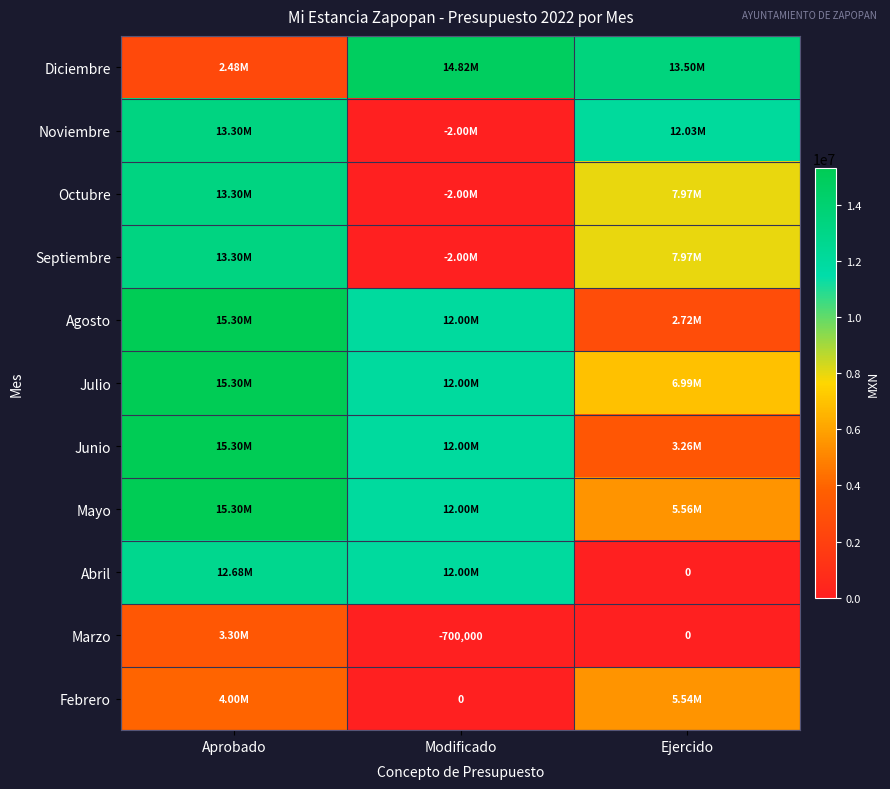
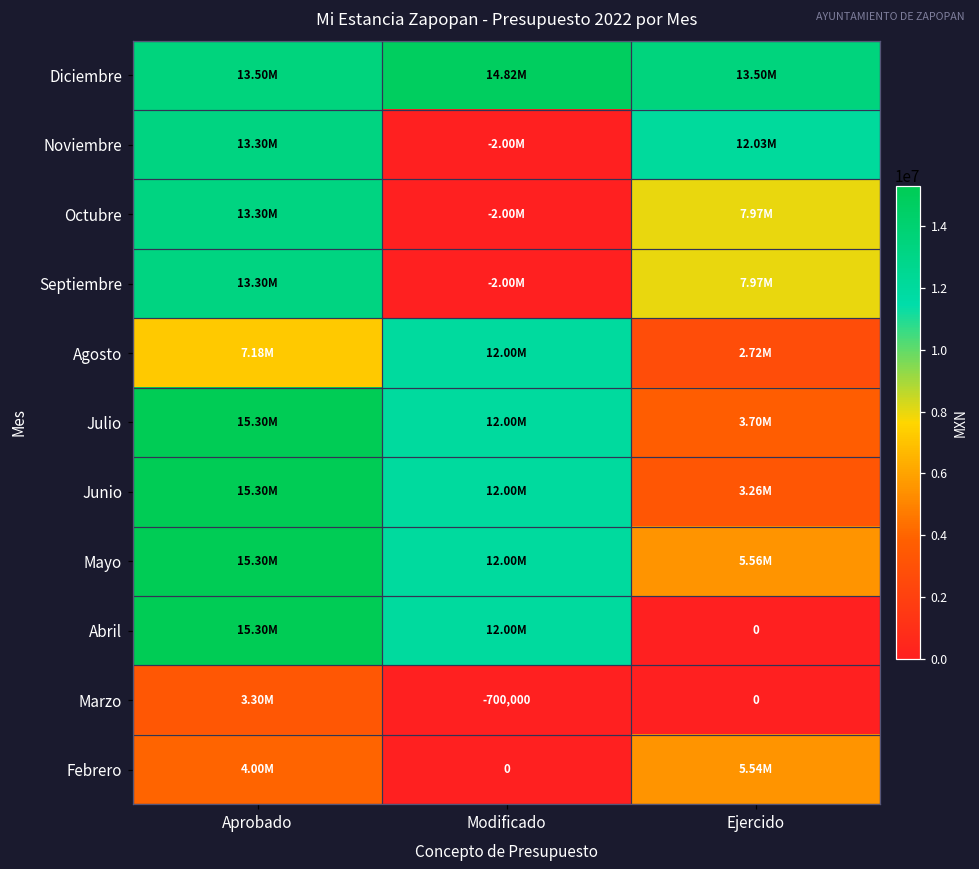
  {
    "Diciembre": {
-     "Aprobado": "2.48M",
+     "Aprobado": "13.50M",
      "Modificado": "14.82M",
      "Ejercido": "13.50M"
    },
    "Noviembre": {
      "Aprobado": "13.30M",
      "Modificado": "-2.00M",
      "Ejercido": "12.03M"
    },
    "Octubre": {
      "Aprobado": "13.30M",
      "Modificado": "-2.00M",
      "Ejercido": "7.97M"
    },
    "Septiembre": {
      "Aprobado": "13.30M",
      "Modificado": "-2.00M",
      "Ejercido": "7.97M"
    },
    "Agosto": {
-     "Aprobado": "15.30M",
+     "Aprobado": "7.18M",
      "Modificado": "12.00M",
      "Ejercido": "2.72M"
    },
    "Julio": {
      "Aprobado": "15.30M",
      "Modificado": "12.00M",
-     "Ejercido": "6.99M"
+     "Ejercido": "3.70M"
    },
    "Junio": {
      "Aprobado": "15.30M",
      "Modificado": "12.00M",
      "Ejercido": "3.26M"
    },
    "Mayo": {
      "Aprobado": "15.30M",
      "Modificado": "12.00M",
      "Ejercido": "5.56M"
    },
    "Abril": {
-     "Aprobado": "12.68M",
+     "Aprobado": "15.30M",
      "Modificado": "12.00M",
      "Ejercido": "0"
    },
    "Marzo": {
      "Aprobado": "3.30M",
      "Modificado": "-700,000",
      "Ejercido": "0"
    },
    "Febrero": {
      "Aprobado": "4.00M",
      "Modificado": "0",
      "Ejercido": "5.54M"
    }
  }
